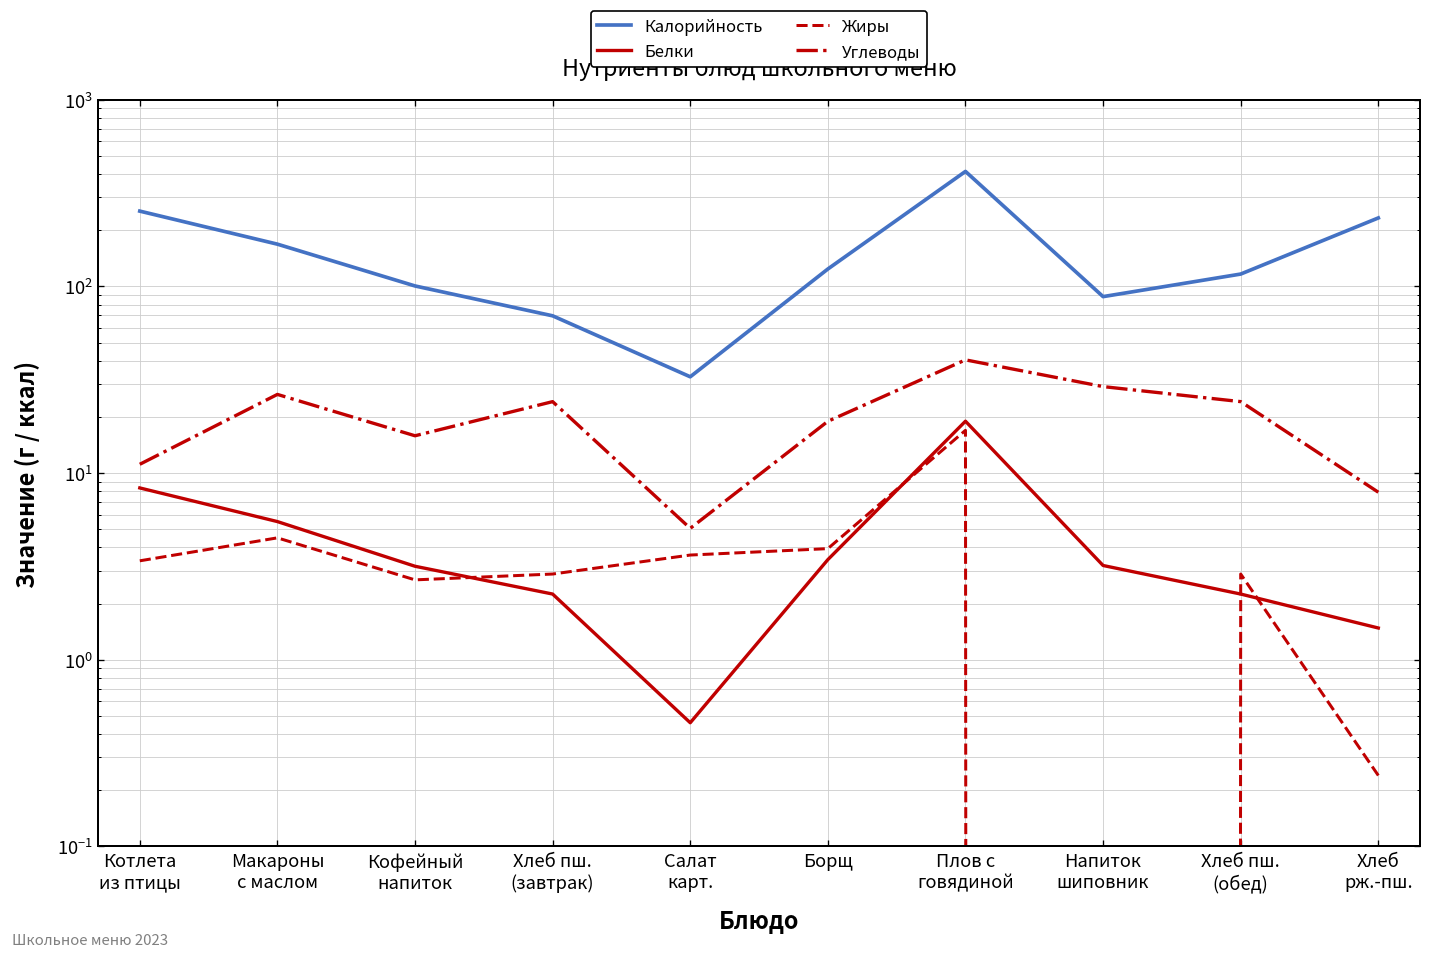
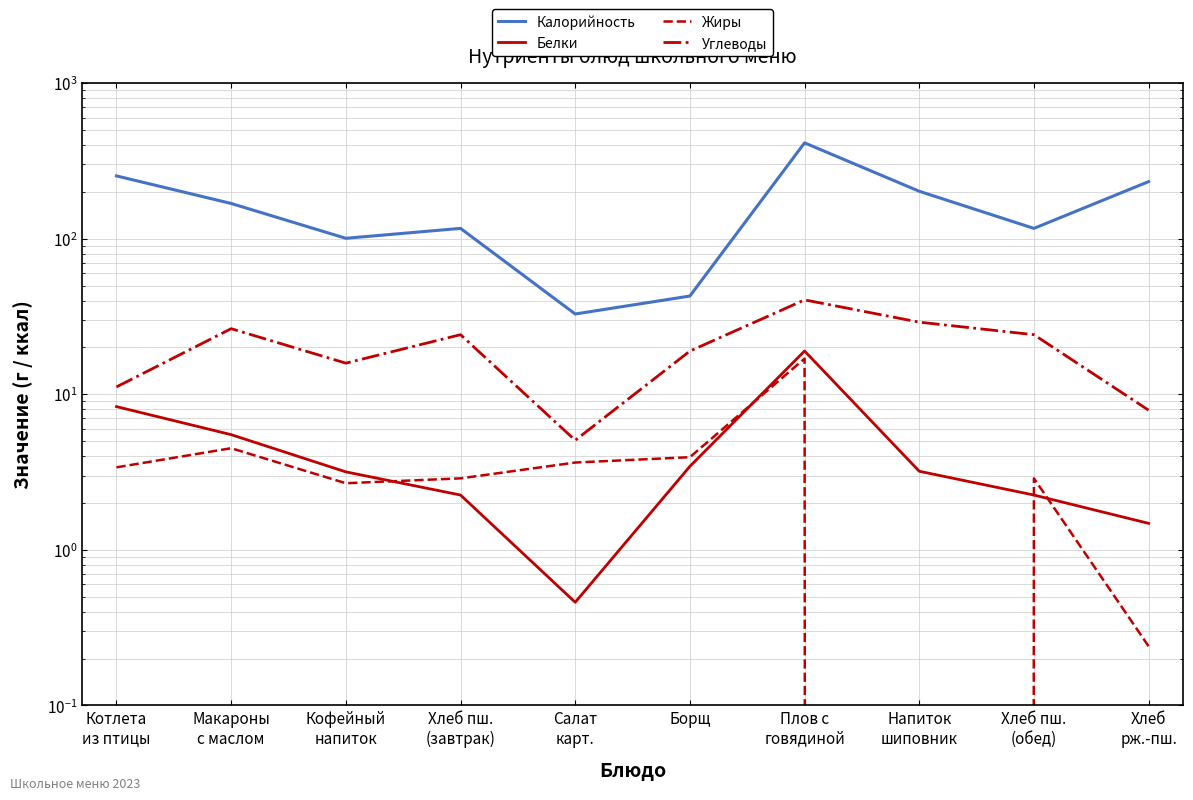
  {
    "Калорийность": {
      "Котлета из птицы": 250,
      "Макароны с маслом": 170,
      "Кофейный напиток": 100,
-     "Хлеб пш. (завтрак)": 70,
+     "Хлеб пш. (завтрак)": 120,
      "Салат карт.": 33,
-     "Борщ": 120,
+     "Борщ": 43,
      "Плов с говядиной": 410,
-     "Напиток шиповник": 90,
+     "Напиток шиповник": 200,
      "Хлеб пш. (обед)": 120,
      "Хлеб рж.-пш.": 230
    }
  }
